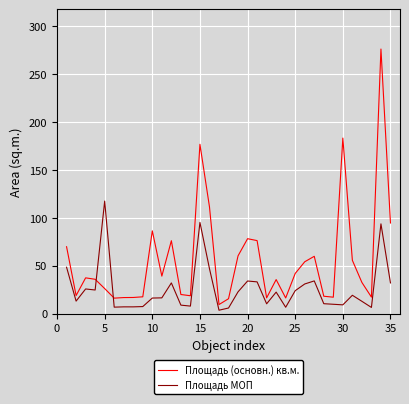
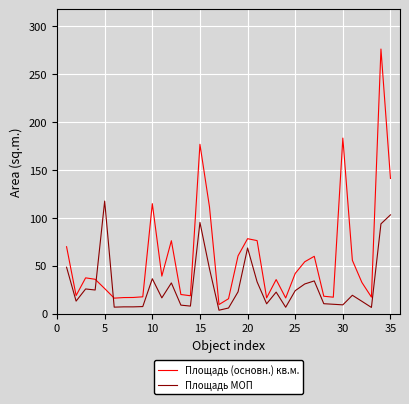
  {
    "Площадь (основн.) кв.м.": {
      "5": 30,
-     "10": 90,
+     "10": 110,
      "15": 180,
      "20": 80,
      "25": 40,
      "30": 180,
-     "35": 90
+     "35": 140
    },
    "Площадь МОП": {
      "5": 120,
-     "10": 20,
+     "10": 40,
      "15": 100,
-     "20": 30,
+     "20": 70,
      "25": 20,
      "30": 10,
-     "35": 30
+     "35": 100
    }
  }
